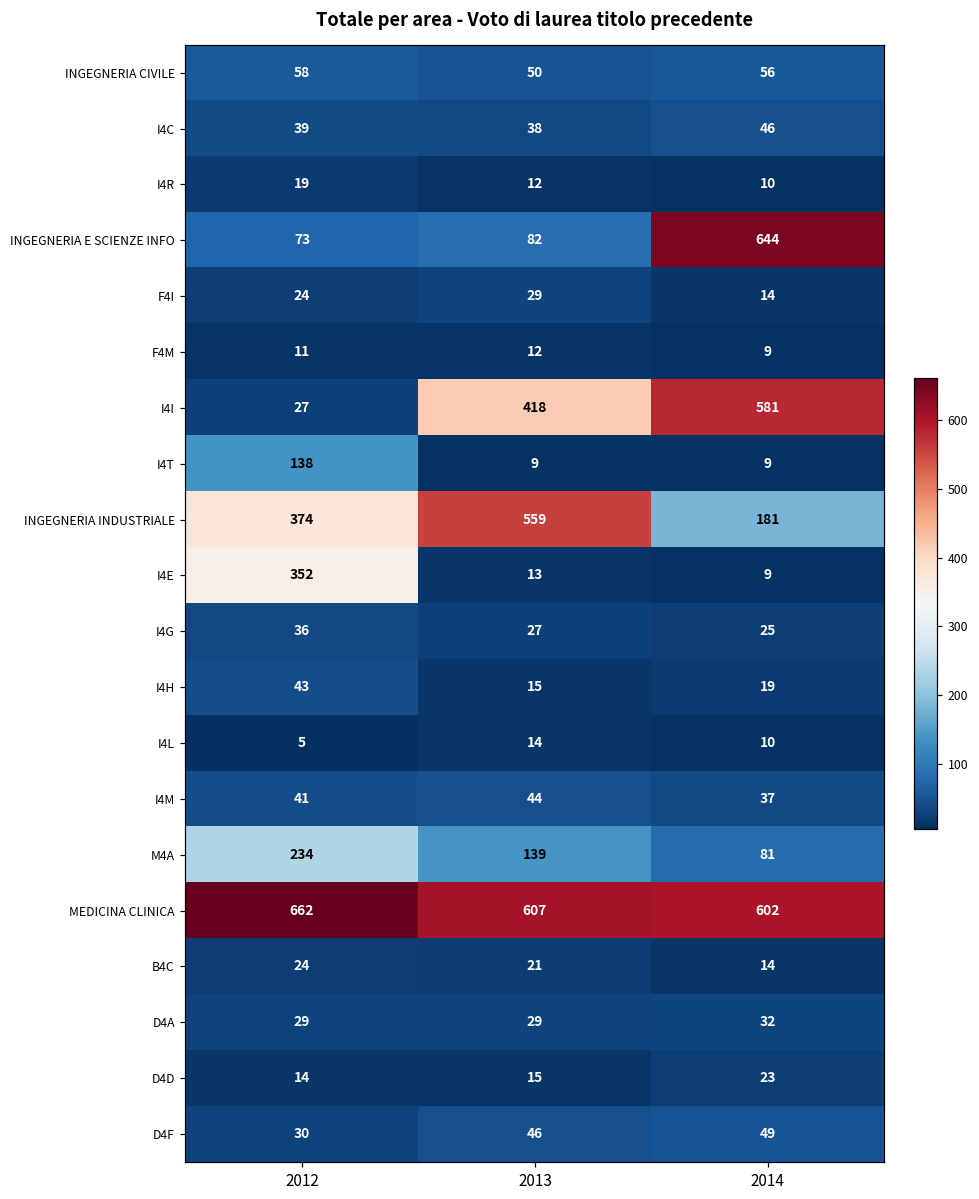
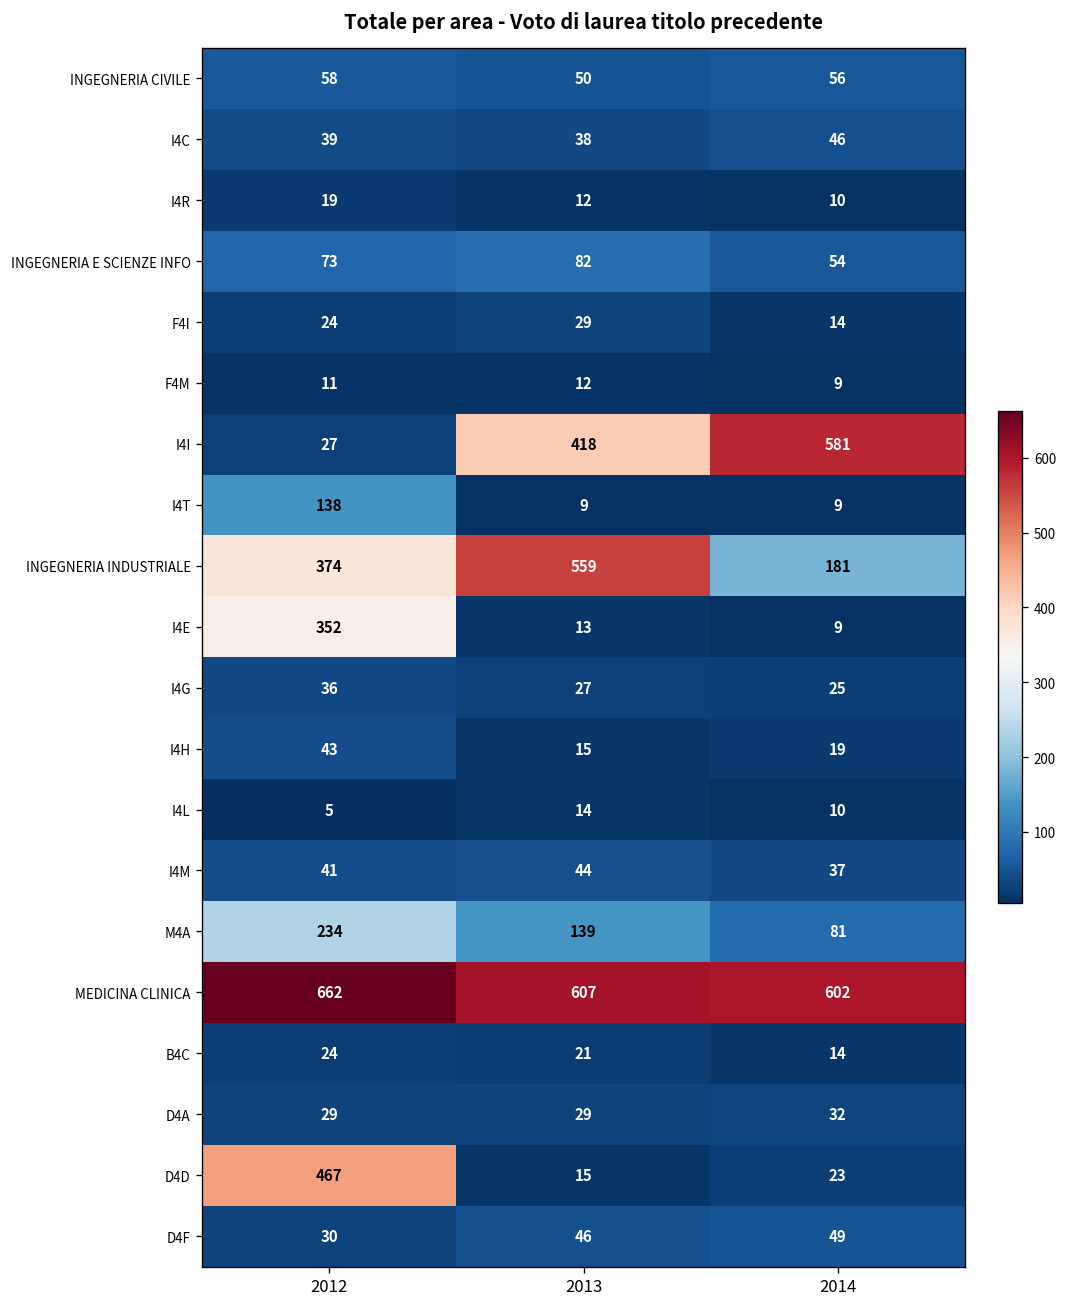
  {
    "INGEGNERIA CIVILE": {
      "2012": 58,
      "2013": 50,
      "2014": 56
    },
    "I4C": {
      "2012": 39,
      "2013": 38,
      "2014": 46
    },
    "I4R": {
      "2012": 19,
      "2013": 12,
      "2014": 10
    },
    "INGEGNERIA E SCIENZE INFO": {
      "2012": 73,
      "2013": 82,
-     "2014": 644
+     "2014": 54
    },
    "F4I": {
      "2012": 24,
      "2013": 29,
      "2014": 14
    },
    "F4M": {
      "2012": 11,
      "2013": 12,
      "2014": 9
    },
    "I4I": {
      "2012": 27,
      "2013": 418,
      "2014": 581
    },
    "I4T": {
      "2012": 138,
      "2013": 9,
      "2014": 9
    },
    "INGEGNERIA INDUSTRIALE": {
      "2012": 374,
      "2013": 559,
      "2014": 181
    },
    "I4E": {
      "2012": 352,
      "2013": 13,
      "2014": 9
    },
    "I4G": {
      "2012": 36,
      "2013": 27,
      "2014": 25
    },
    "I4H": {
      "2012": 43,
      "2013": 15,
      "2014": 19
    },
    "I4L": {
      "2012": 5,
      "2013": 14,
      "2014": 10
    },
    "I4M": {
      "2012": 41,
      "2013": 44,
      "2014": 37
    },
    "M4A": {
      "2012": 234,
      "2013": 139,
      "2014": 81
    },
    "MEDICINA CLINICA": {
      "2012": 662,
      "2013": 607,
      "2014": 602
    },
    "B4C": {
      "2012": 24,
      "2013": 21,
      "2014": 14
    },
    "D4A": {
      "2012": 29,
      "2013": 29,
      "2014": 32
    },
    "D4D": {
-     "2012": 14,
+     "2012": 467,
      "2013": 15,
      "2014": 23
    },
    "D4F": {
      "2012": 30,
      "2013": 46,
      "2014": 49
    }
  }
